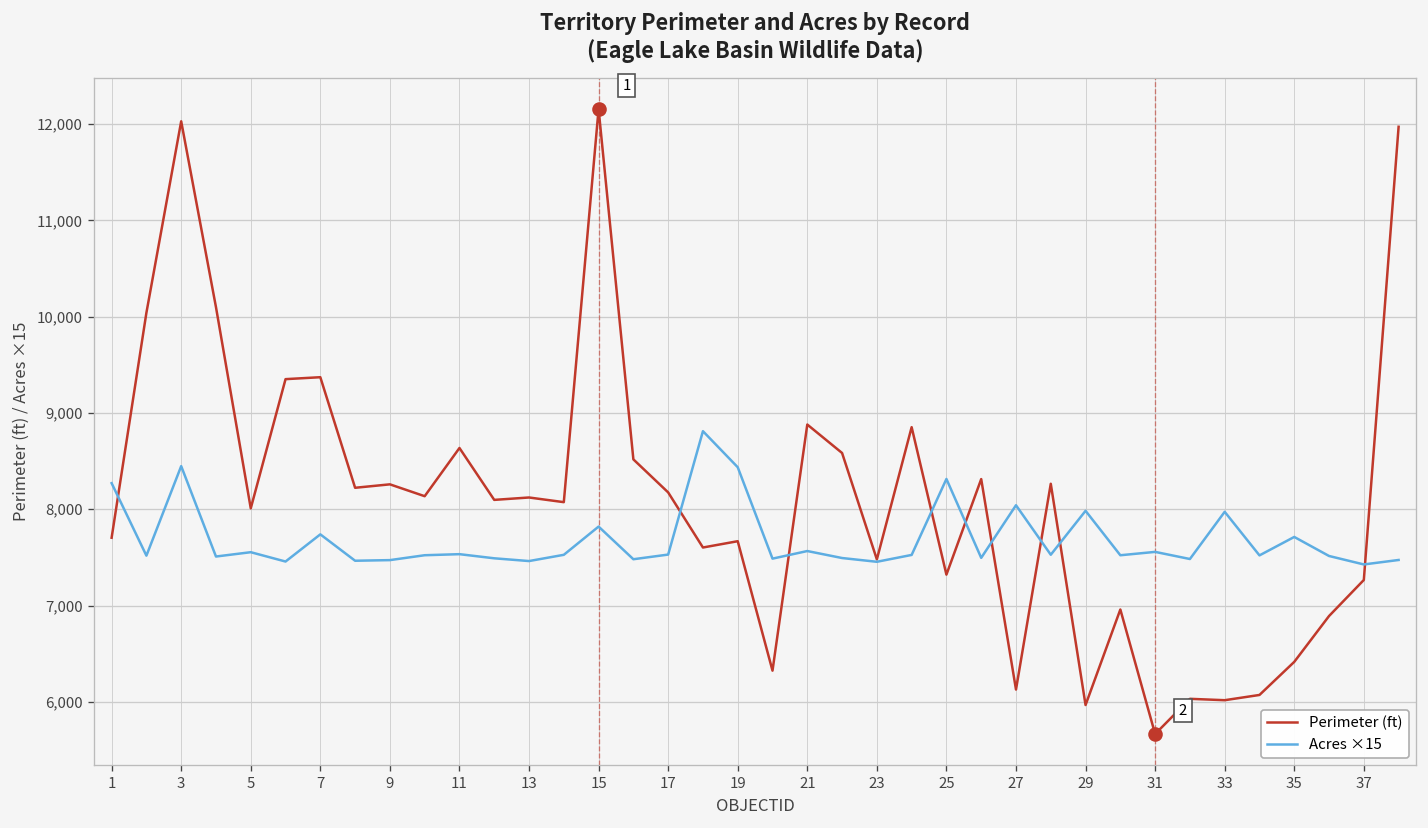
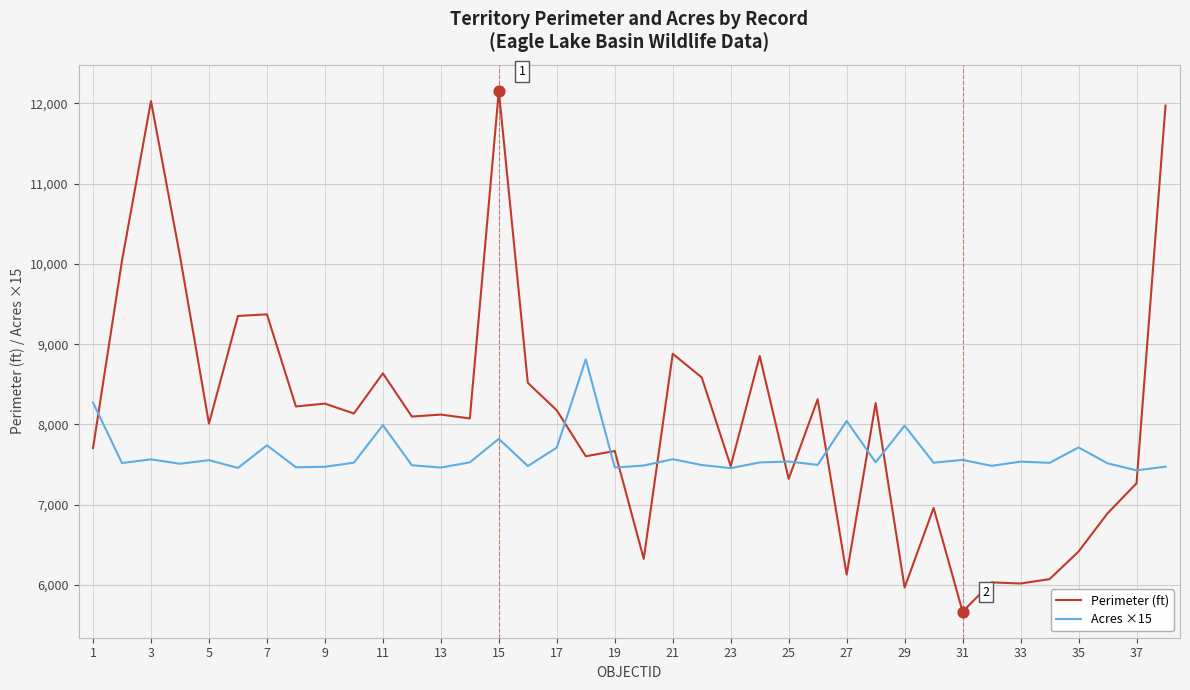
  {
    "Acres ×15": {
      "1": "8,300",
-     "3": "8,400",
+     "3": "7,600",
      "5": "7,600",
      "7": "7,700",
      "9": "7,500",
-     "11": "7,500",
+     "11": "8,000",
      "13": "7,500",
      "15": "7,800",
-     "17": "7,500",
-     "19": "8,400",
+     "17": "7,700",
+     "19": "7,500",
      "21": "7,600",
-     "25": "8,300",
+     "25": "7,500",
      "27": "8,000",
      "29": "8,000",
      "31": "7,600",
-     "33": "8,000",
+     "33": "7,500",
      "35": "7,700",
      "37": "7,400"
    }
  }
